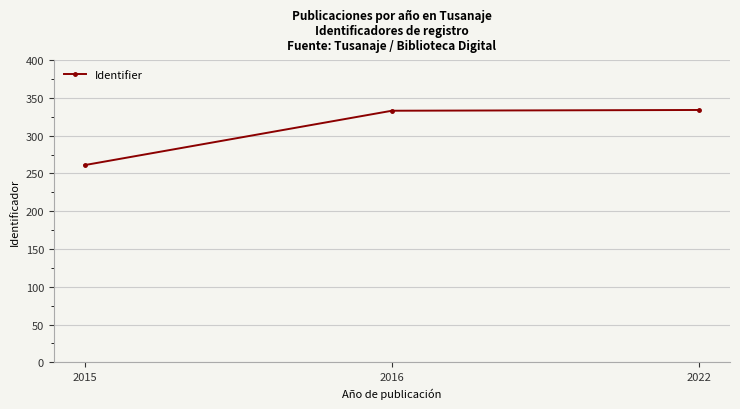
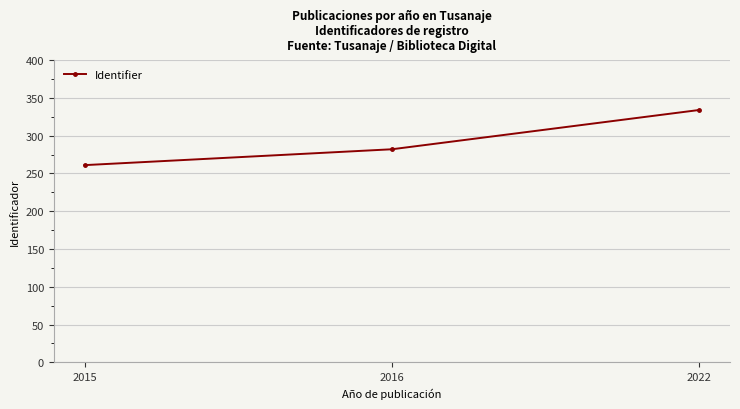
  {
    "2015": 260,
-   "2016": 330,
+   "2016": 280,
    "2022": 330
  }
